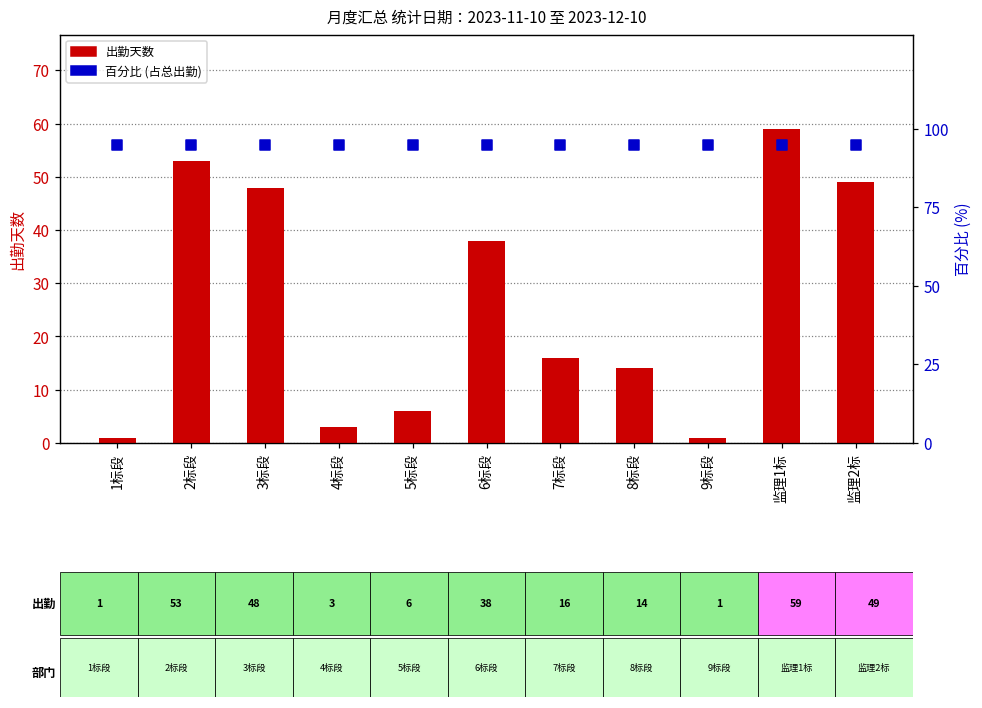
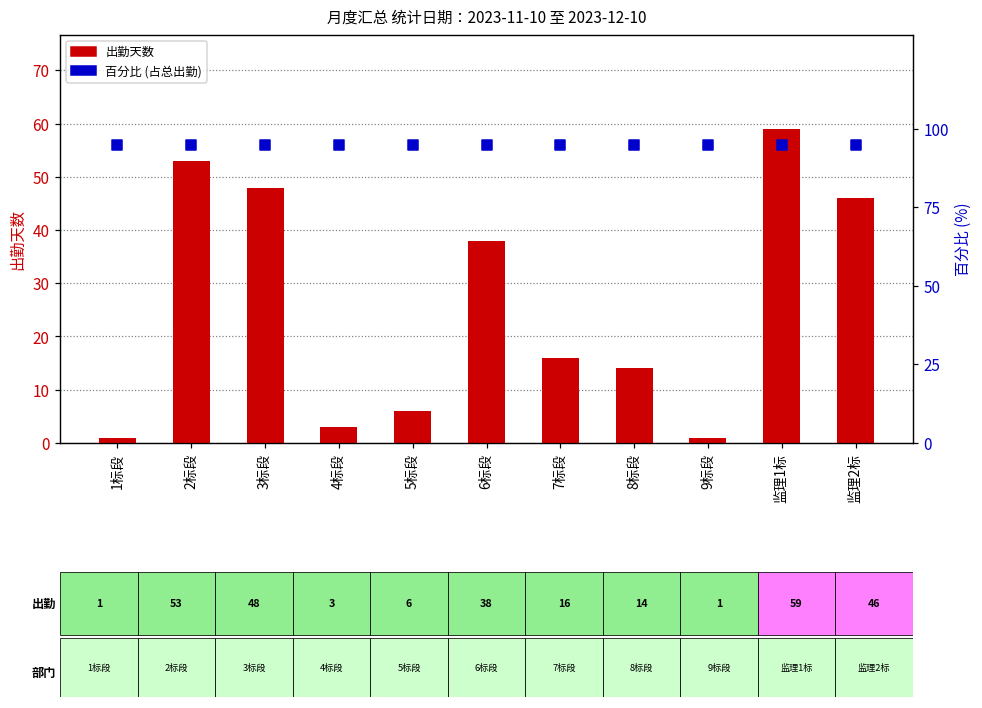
  {
    "出勤天数": {
-     "监理2标": 49
+     "监理2标": 46
    }
  }
